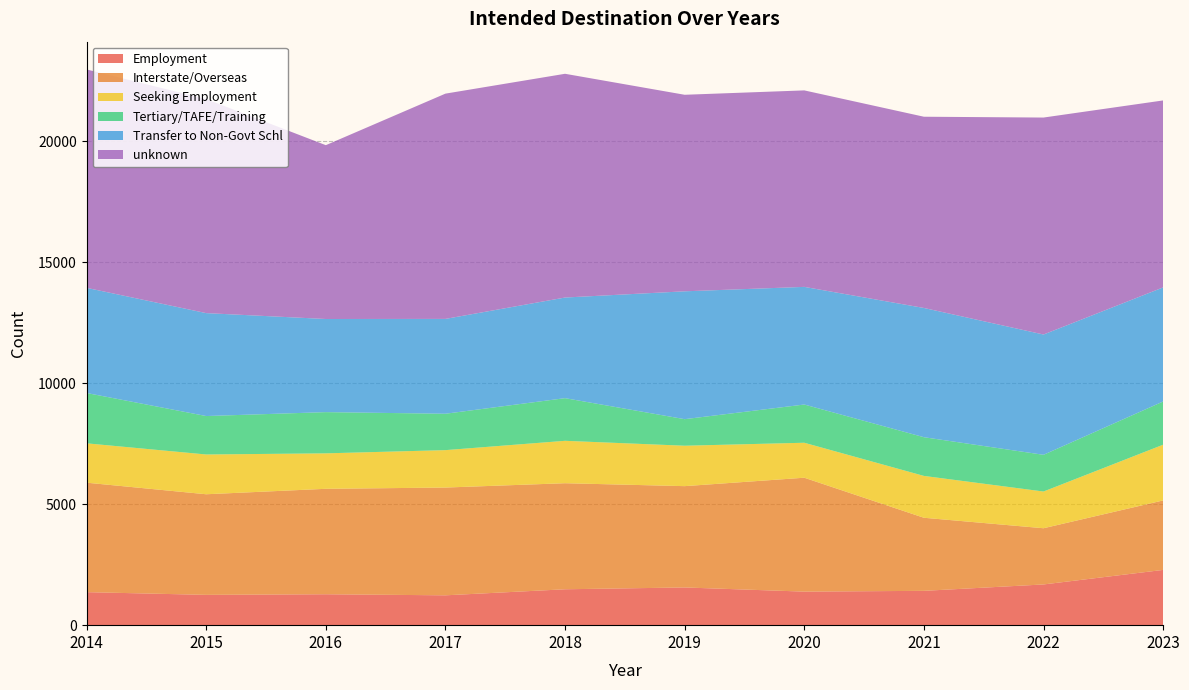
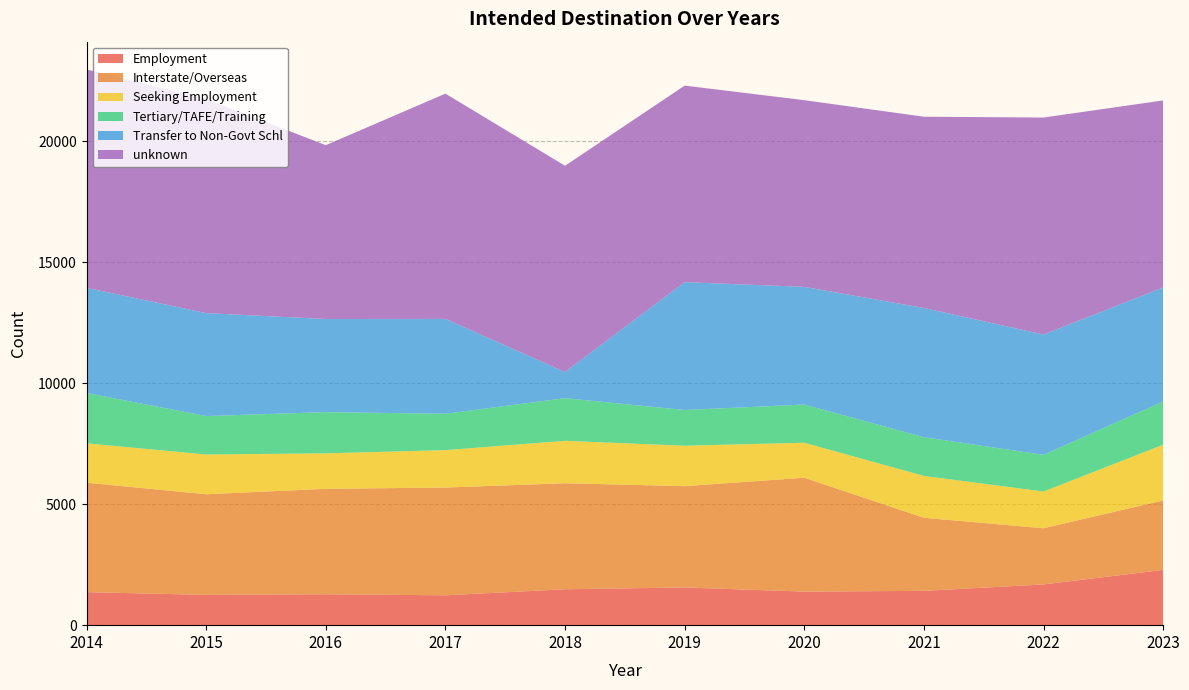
  {
    "Seeking Employment": {
      "2014": 1600,
      "2015": 1600,
      "2016": 1500,
      "2017": 1500,
      "2018": 1800,
      "2019": 1700,
      "2020": 1400,
      "2021": 1700,
      "2022": 1500,
      "2023": 2300
    },
    "Tertiary/TAFE/Training": {
      "2014": 2100,
      "2015": 1600,
      "2016": 1700,
      "2017": 1500,
      "2018": 1800,
-     "2019": 1100,
+     "2019": 1500,
      "2020": 1600,
      "2021": 1600,
      "2022": 1500,
      "2023": 1800
    },
    "Transfer to Non-Govt Schl": {
      "2014": 4300,
      "2015": 4300,
      "2016": 3800,
      "2017": 3900,
-     "2018": 4200,
+     "2018": 1100,
      "2019": 5300,
      "2020": 4900,
      "2021": 5300,
      "2022": 5000,
      "2023": 4700
    },
    "unknown": {
      "2014": 9000,
      "2016": 7200,
      "2017": 9300,
-     "2018": 9200,
+     "2018": 8500,
      "2019": 8100,
-     "2020": 8100,
+     "2020": 7700,
      "2021": 7900,
      "2022": 9000,
      "2023": 7700
    }
  }
